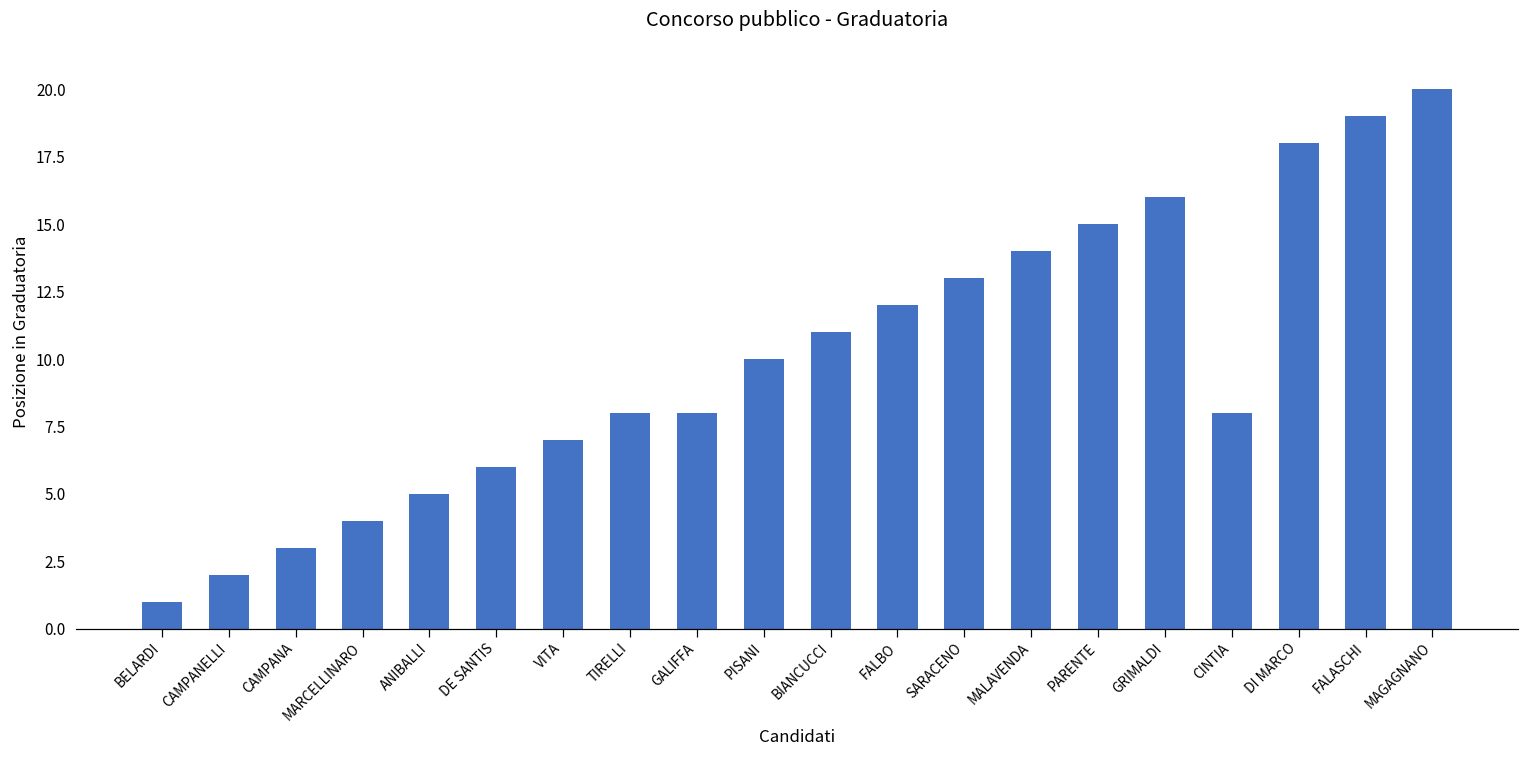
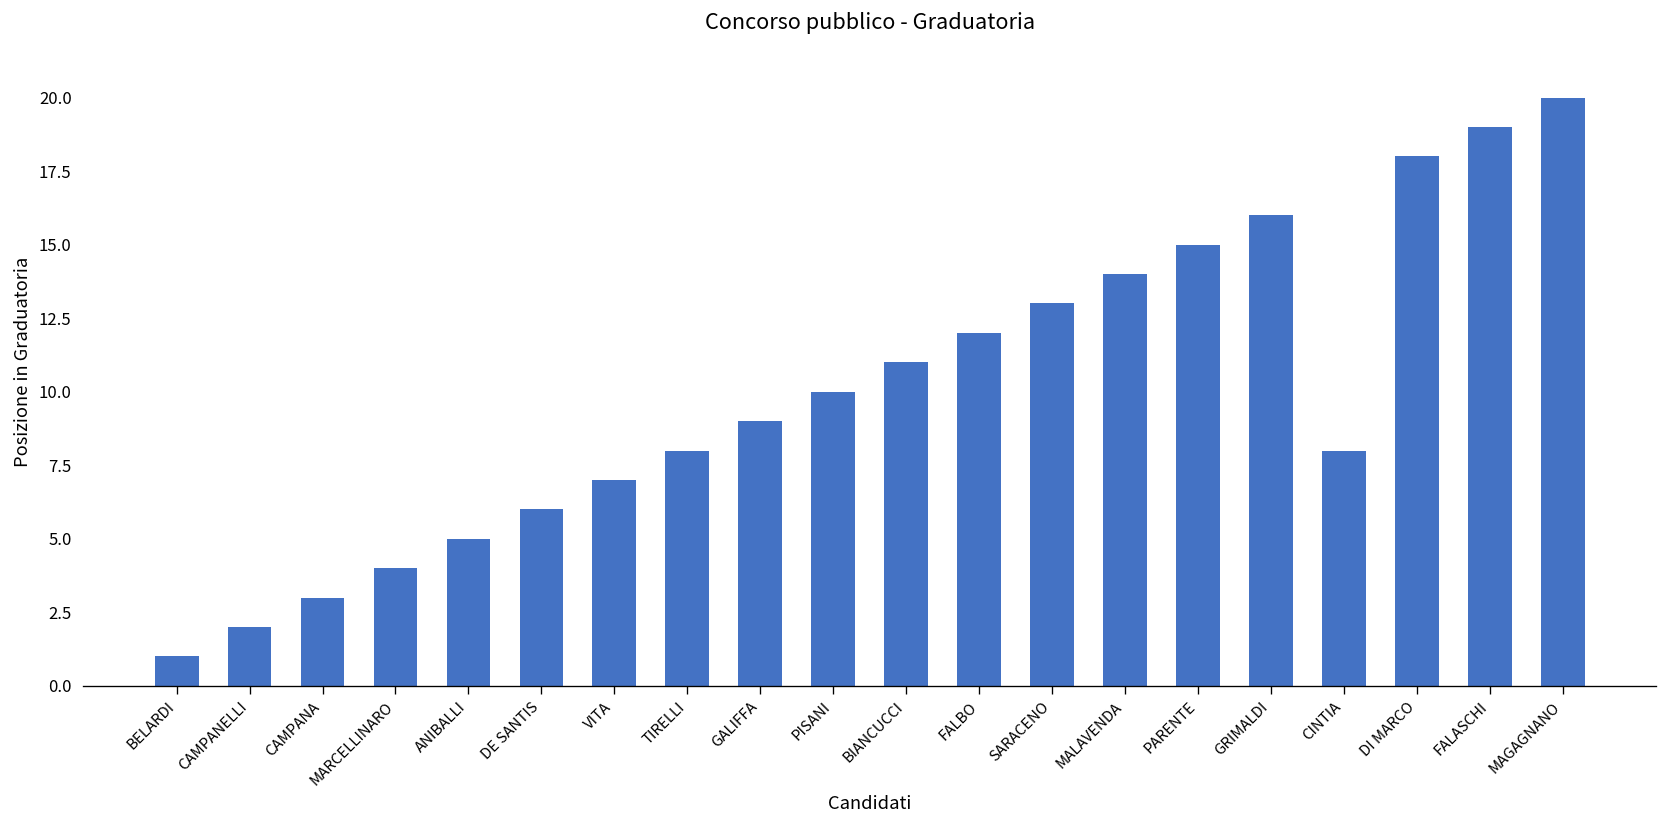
  {
    "BELARDI": 1,
    "CAMPANELLI": 2,
    "CAMPANA": 3,
    "MARCELLINARO": 4,
    "ANIBALLI": 5,
    "DE SANTIS": 6,
    "VITA": 7,
    "TIRELLI": 8,
-   "GALIFFA": 8,
+   "GALIFFA": 9,
    "PISANI": 10,
    "BIANCUCCI": 11,
    "FALBO": 12,
    "SARACENO": 13,
    "MALAVENDA": 14,
    "PARENTE": 15,
    "GRIMALDI": 16,
    "CINTIA": 8,
    "DI MARCO": 18,
    "FALASCHI": 19,
    "MAGAGNANO": 20
  }
